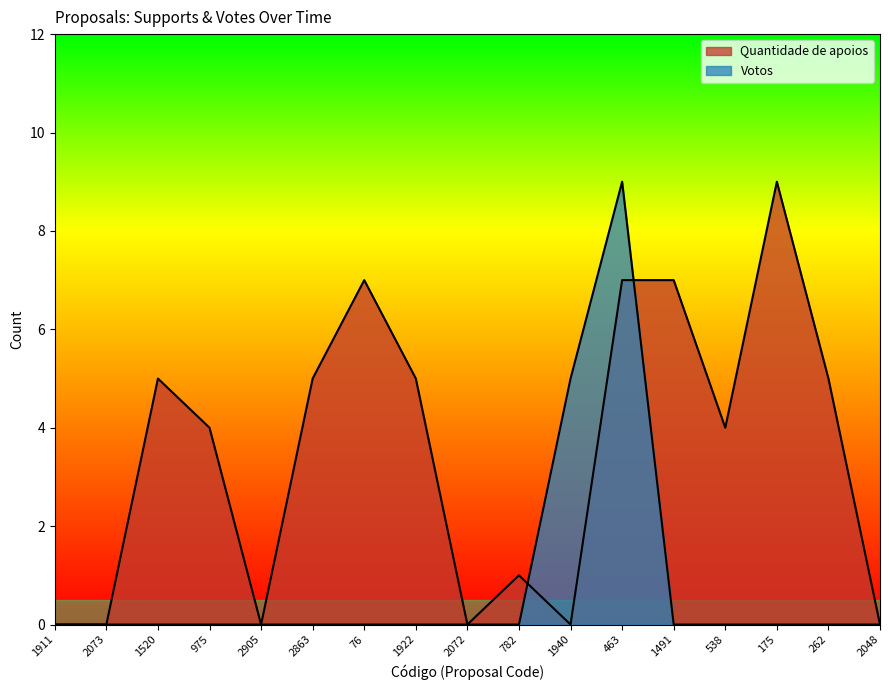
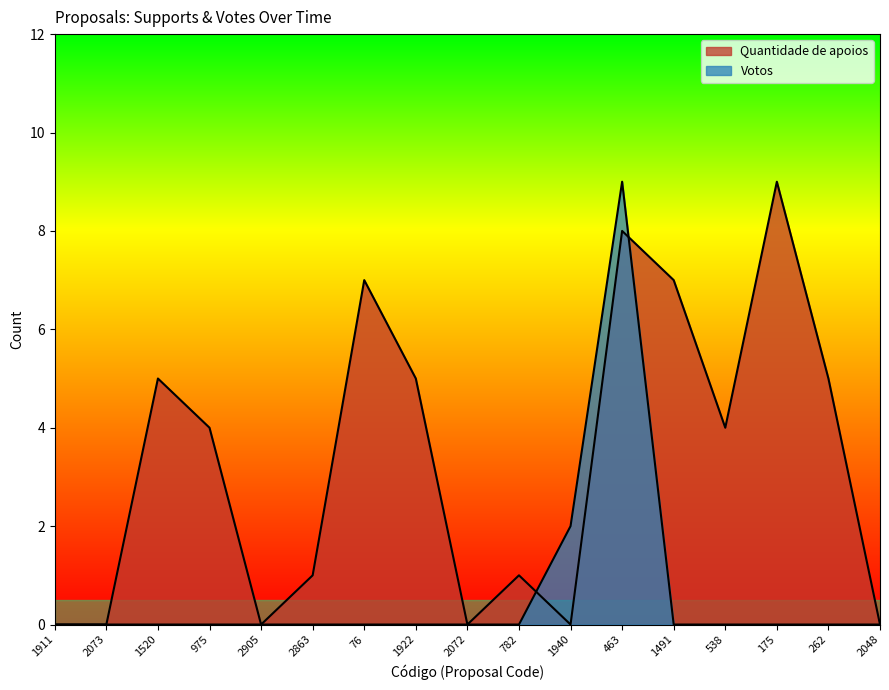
  {
    "Quantidade de apoios": {
      "1520": 5,
      "975": 4,
-     "2863": 5,
+     "2863": 1,
      "76": 7,
      "1922": 5,
      "782": 1,
-     "463": 7,
+     "463": 8,
      "1491": 7,
      "538": 4,
      "175": 9,
      "262": 5
    },
    "Votos": {
-     "1940": 5,
+     "1940": 2,
      "463": 9
    }
  }
